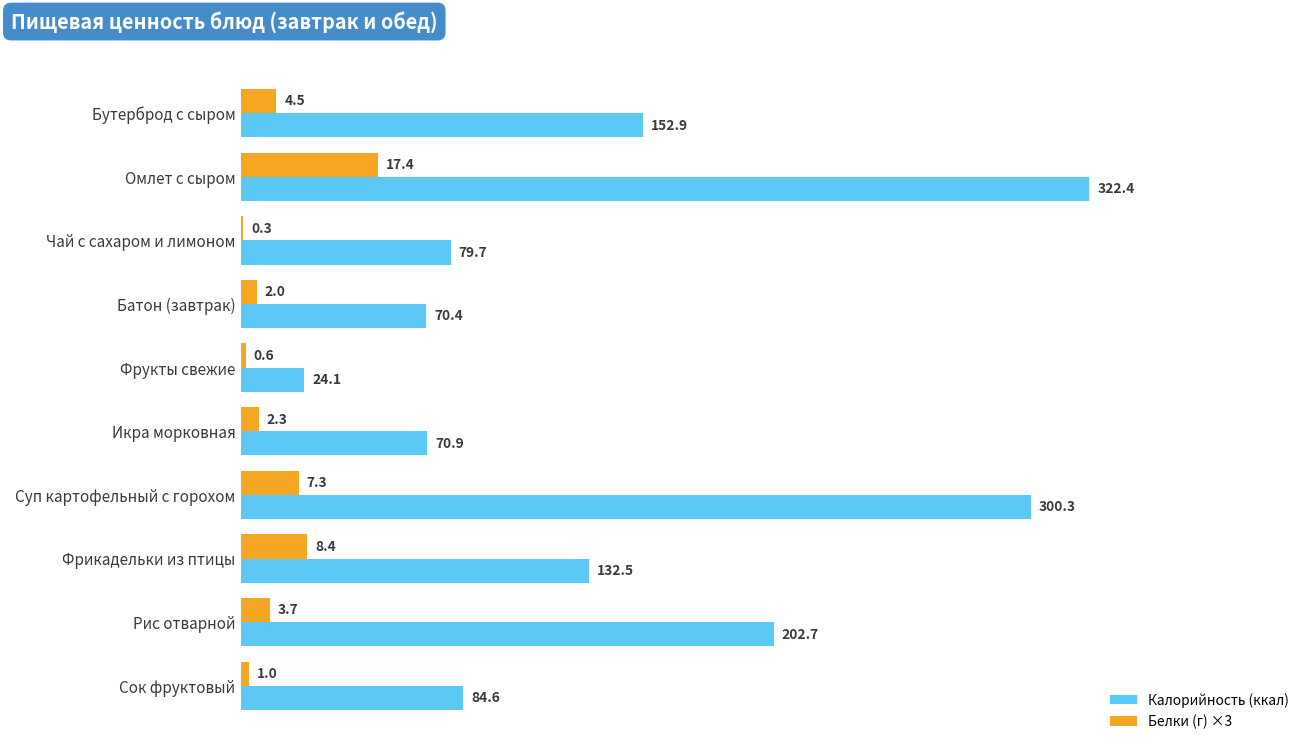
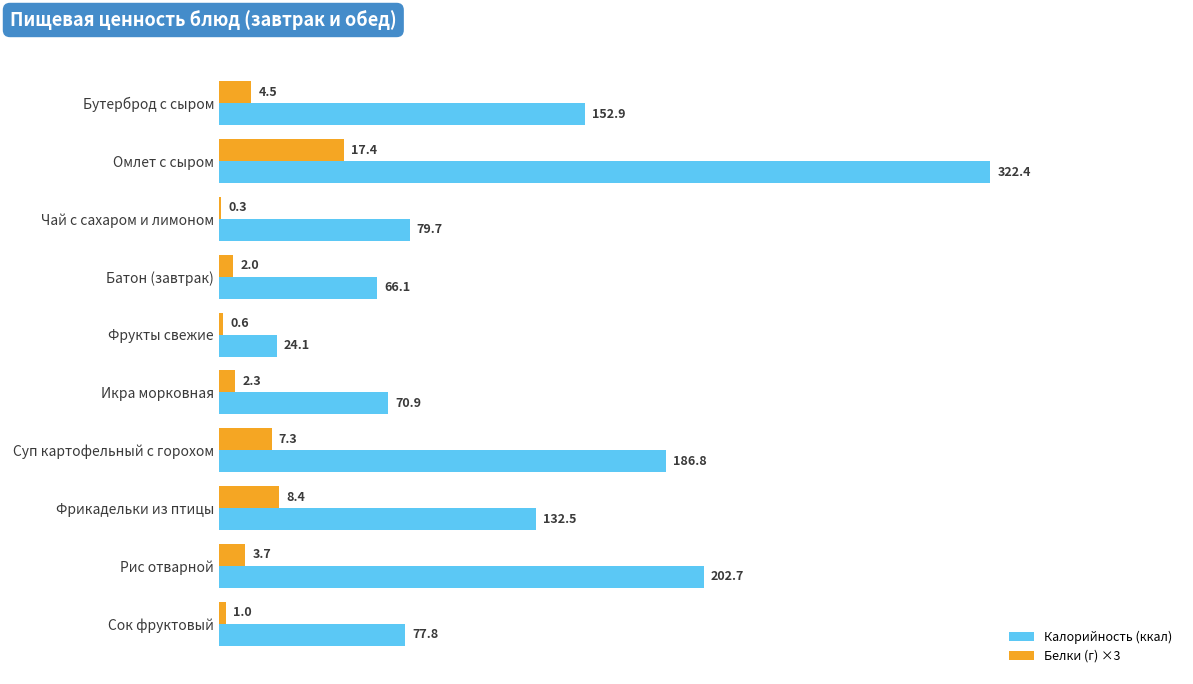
  {
    "Калорийность (ккал)": {
      "Бутерброд с сыром": 152.9,
      "Омлет с сыром": 322.4,
      "Чай с сахаром и лимоном": 79.7,
-     "Батон (завтрак)": 70.4,
+     "Батон (завтрак)": 66.1,
      "Фрукты свежие": 24.1,
      "Икра морковная": 70.9,
-     "Суп картофельный с горохом": 300.3,
+     "Суп картофельный с горохом": 186.8,
      "Фрикадельки из птицы": 132.5,
      "Рис отварной": 202.7,
-     "Сок фруктовый": 84.6
+     "Сок фруктовый": 77.8
    }
  }
